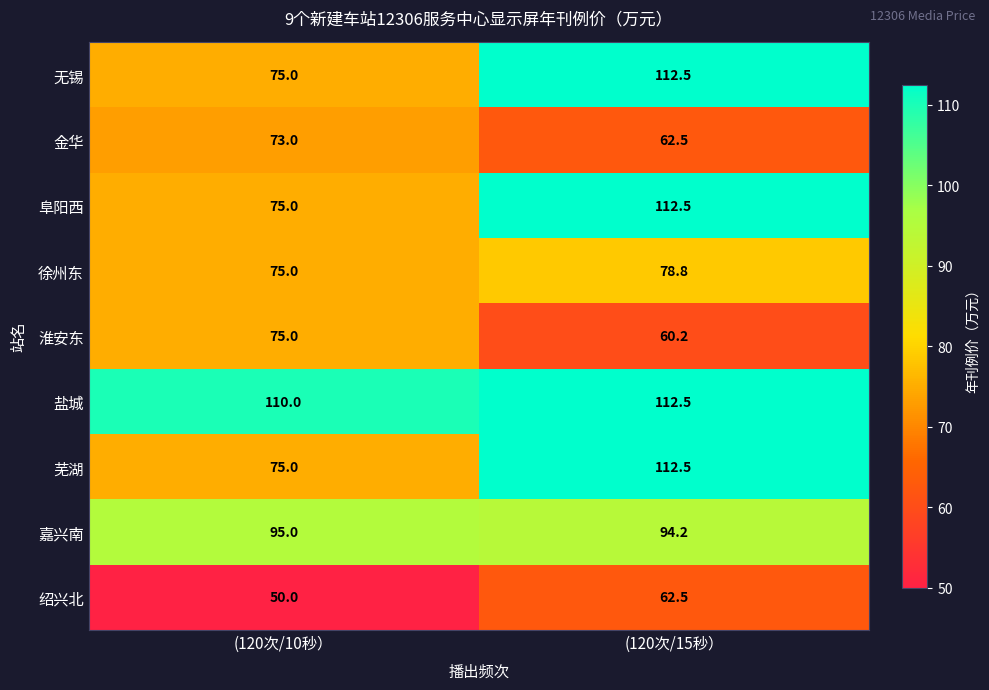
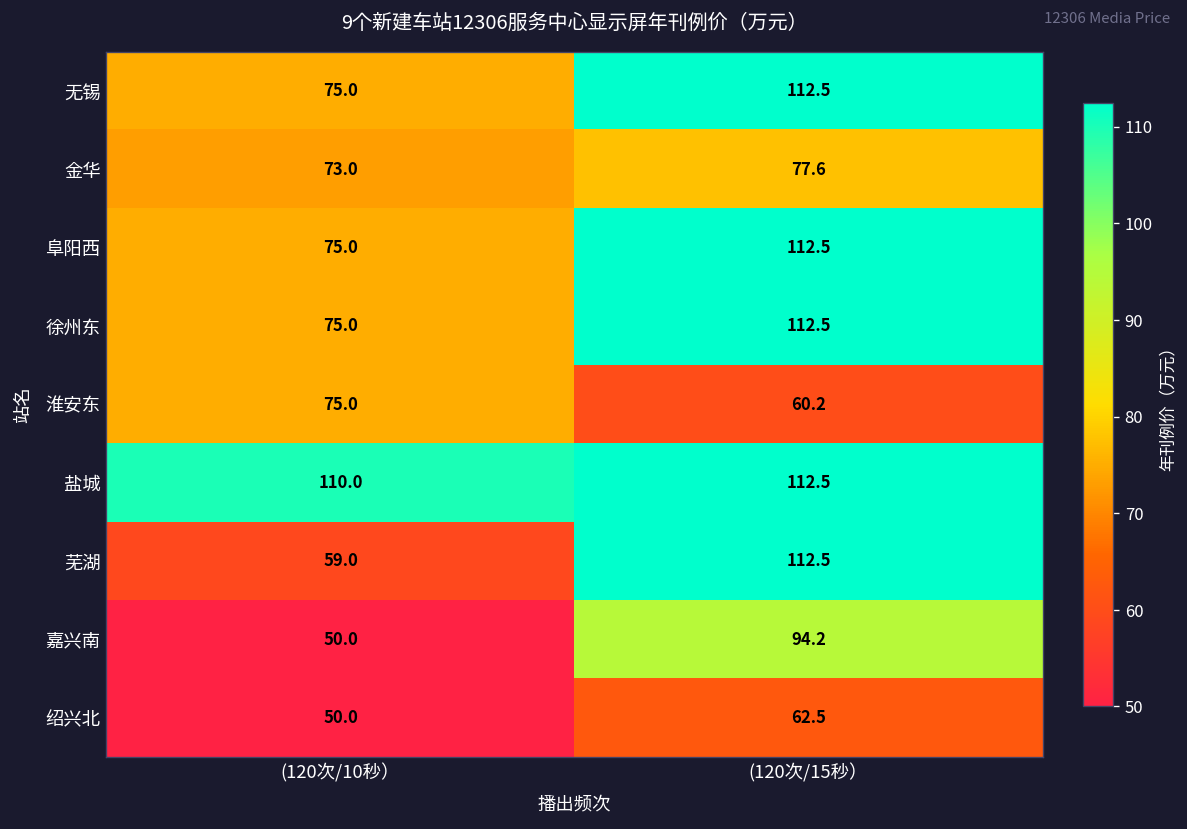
  {
    "无锡": {
      "(120次/10秒）": 75.0,
      "(120次/15秒）": 112.5
    },
    "金华": {
      "(120次/10秒）": 73.0,
-     "(120次/15秒）": 62.5
+     "(120次/15秒）": 77.6
    },
    "阜阳西": {
      "(120次/10秒）": 75.0,
      "(120次/15秒）": 112.5
    },
    "徐州东": {
      "(120次/10秒）": 75.0,
-     "(120次/15秒）": 78.8
+     "(120次/15秒）": 112.5
    },
    "淮安东": {
      "(120次/10秒）": 75.0,
      "(120次/15秒）": 60.2
    },
    "盐城": {
      "(120次/10秒）": 110.0,
      "(120次/15秒）": 112.5
    },
    "芜湖": {
-     "(120次/10秒）": 75.0,
+     "(120次/10秒）": 59.0,
      "(120次/15秒）": 112.5
    },
    "嘉兴南": {
-     "(120次/10秒）": 95.0,
+     "(120次/10秒）": 50.0,
      "(120次/15秒）": 94.2
    },
    "绍兴北": {
      "(120次/10秒）": 50.0,
      "(120次/15秒）": 62.5
    }
  }
